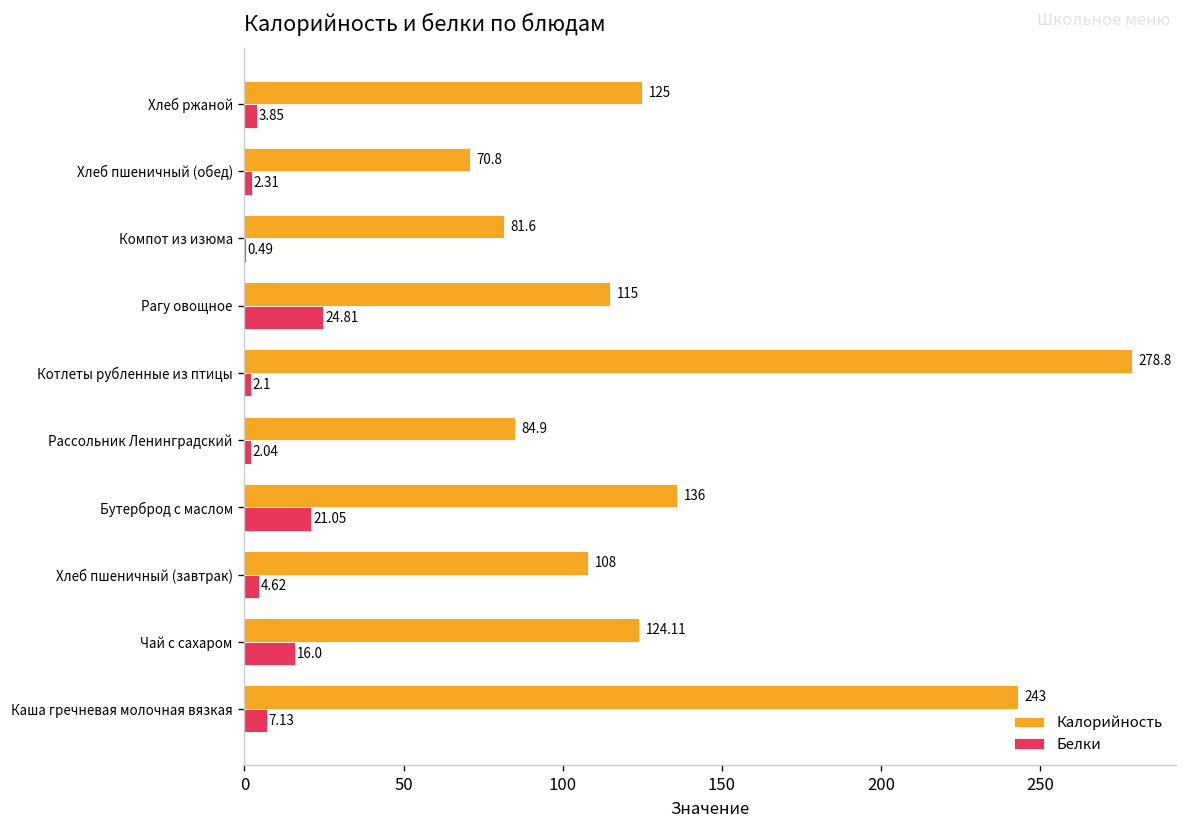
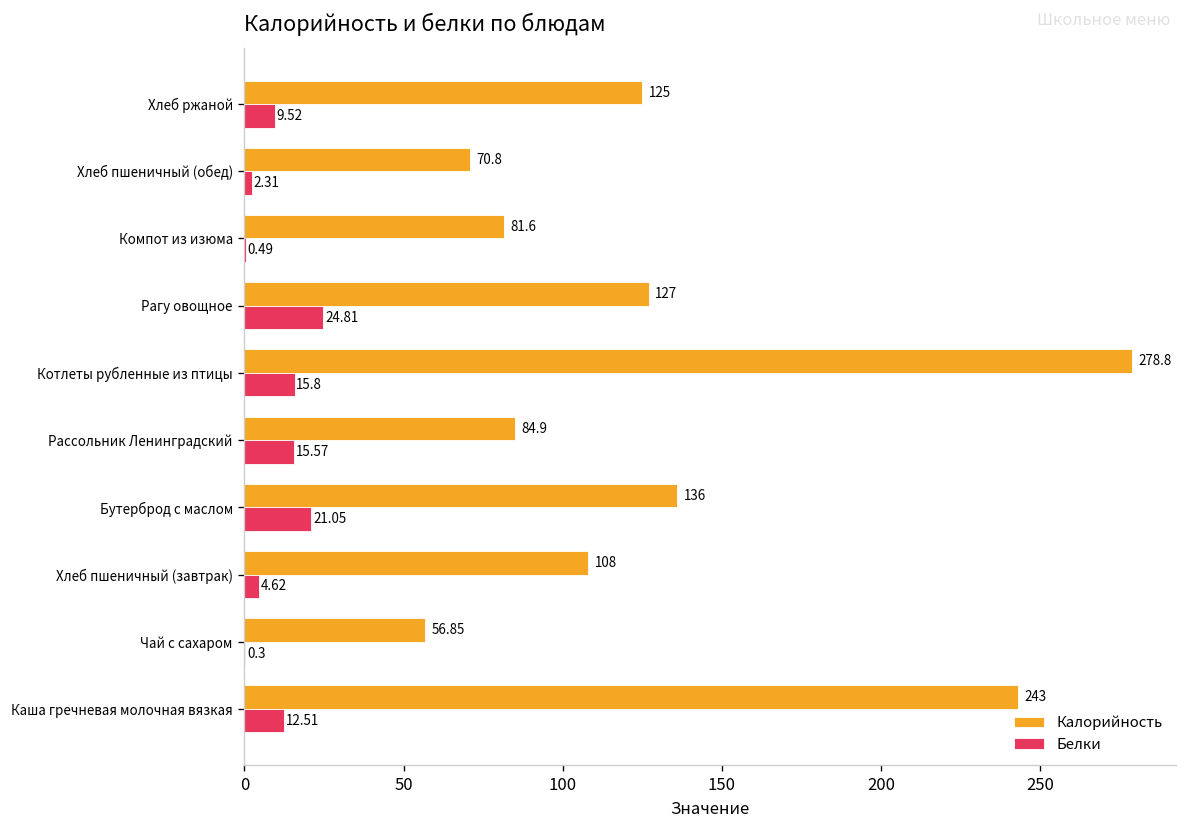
  {
    "Калорийность": {
      "Хлеб ржаной": 125,
      "Хлеб пшеничный (обед)": 70.8,
      "Компот из изюма": 81.6,
-     "Рагу овощное": 115,
+     "Рагу овощное": 127,
      "Котлеты рубленные из птицы": 278.8,
      "Рассольник Ленинградский": 84.9,
      "Бутерброд с маслом": 136,
      "Хлеб пшеничный (завтрак)": 108,
-     "Чай с сахаром": 124.11,
+     "Чай с сахаром": 56.85,
      "Каша гречневая молочная вязкая": 243
    },
    "Белки": {
-     "Хлеб ржаной": 3.85,
+     "Хлеб ржаной": 9.52,
      "Хлеб пшеничный (обед)": 2.31,
      "Компот из изюма": 0.49,
      "Рагу овощное": 24.81,
-     "Котлеты рубленные из птицы": 2.1,
-     "Рассольник Ленинградский": 2.04,
+     "Котлеты рубленные из птицы": 15.8,
+     "Рассольник Ленинградский": 15.57,
      "Бутерброд с маслом": 21.05,
      "Хлеб пшеничный (завтрак)": 4.62,
-     "Чай с сахаром": 16.0,
-     "Каша гречневая молочная вязкая": 7.13
+     "Чай с сахаром": 0.3,
+     "Каша гречневая молочная вязкая": 12.51
    }
  }
